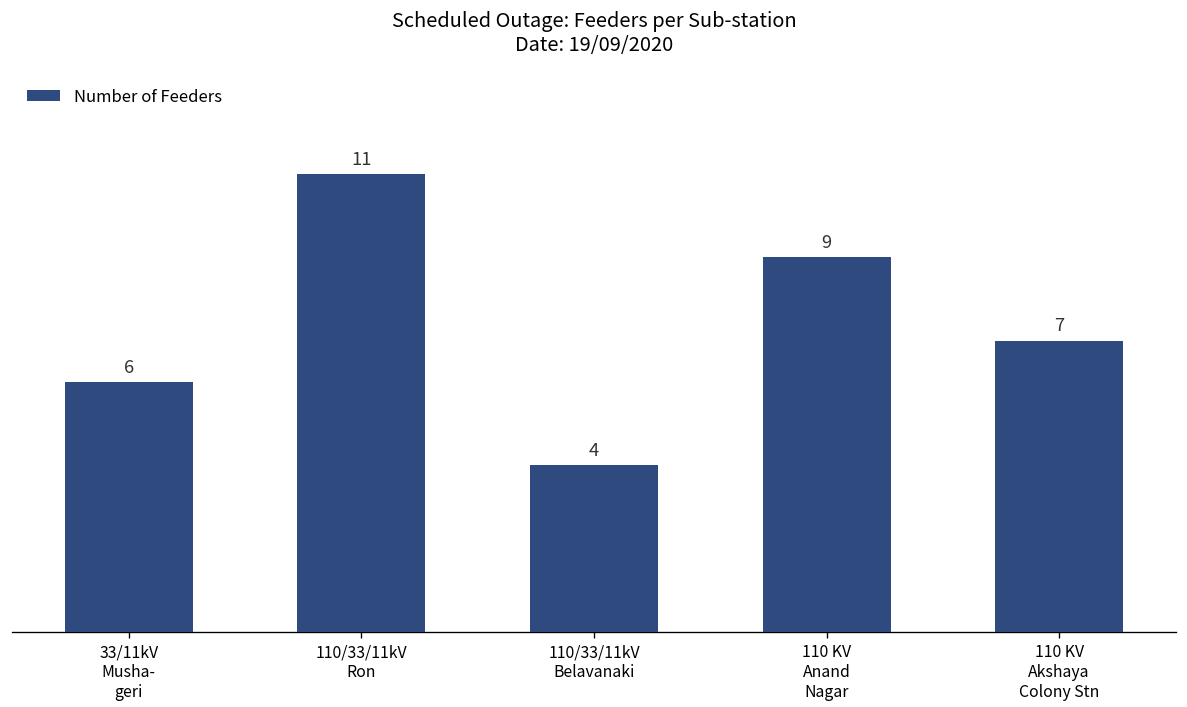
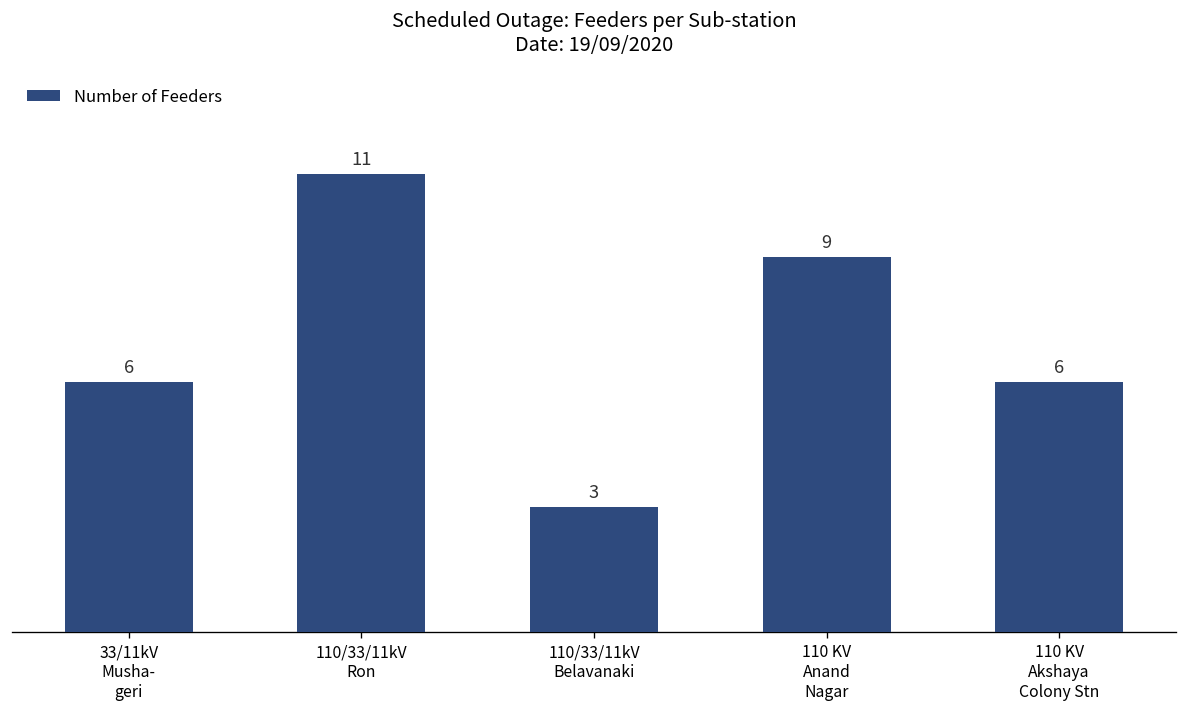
  {
    "33/11kV Musha- geri": 6,
    "110/33/11kV Ron": 11,
-   "110/33/11kV Belavanaki": 4,
+   "110/33/11kV Belavanaki": 3,
    "110 KV Anand Nagar": 9,
-   "110 KV Akshaya Colony Stn": 7
+   "110 KV Akshaya Colony Stn": 6
  }
